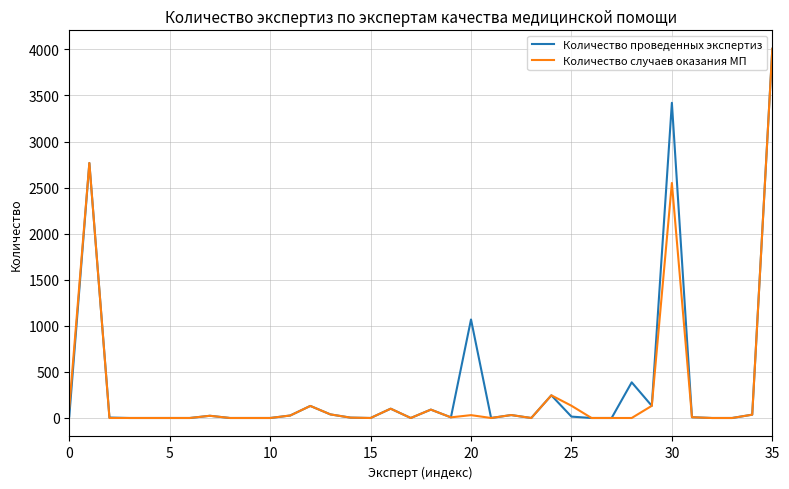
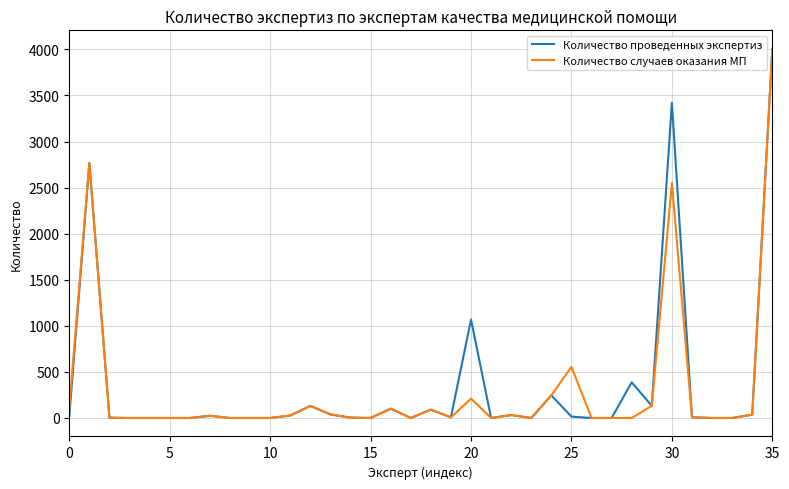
  {
    "Количество проведенных экспертиз": {
      "0": 0,
      "20": 1100,
      "25": 0,
      "30": 3400
    },
    "Количество случаев оказания МП": {
      "0": 100,
-     "20": 0,
-     "25": 100,
+     "20": 200,
+     "25": 600,
      "30": 2600
    }
  }
